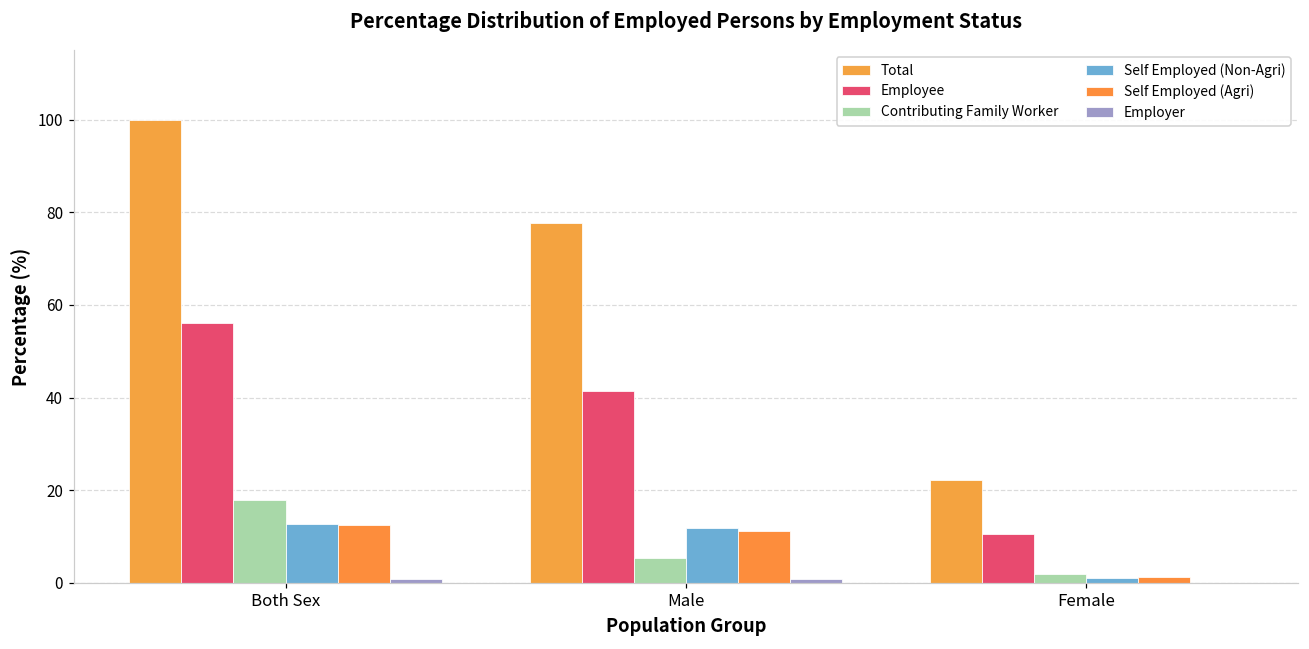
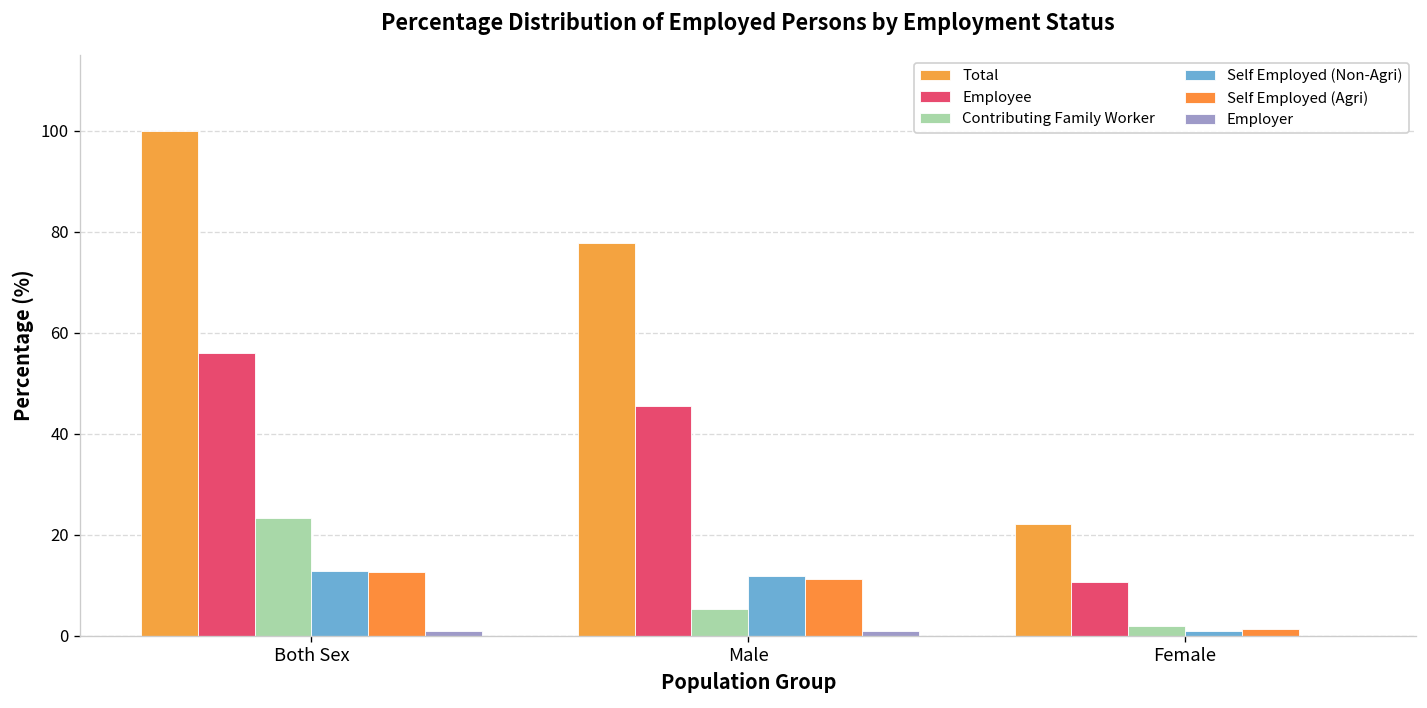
  {
    "Employee": {
      "Both Sex": 56,
-     "Male": 41,
+     "Male": 46,
      "Female": 11
    },
    "Contributing Family Worker": {
-     "Both Sex": 18,
+     "Both Sex": 23,
      "Male": 5,
      "Female": 2
    }
  }
